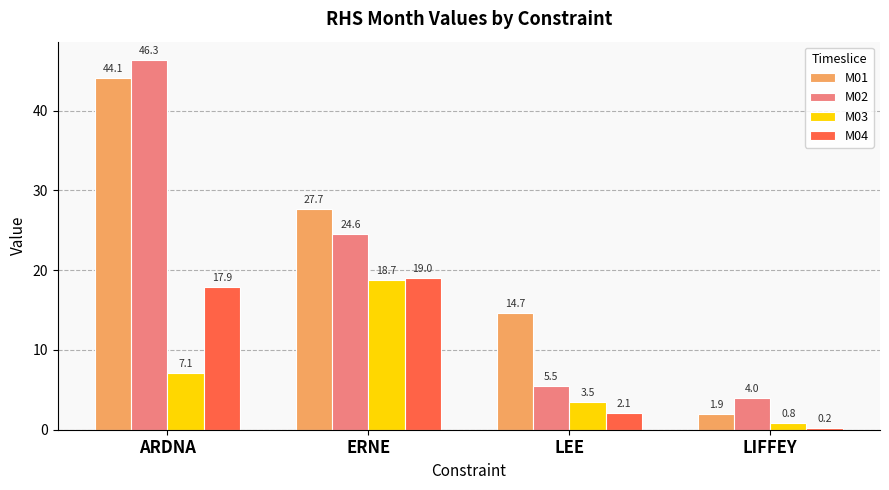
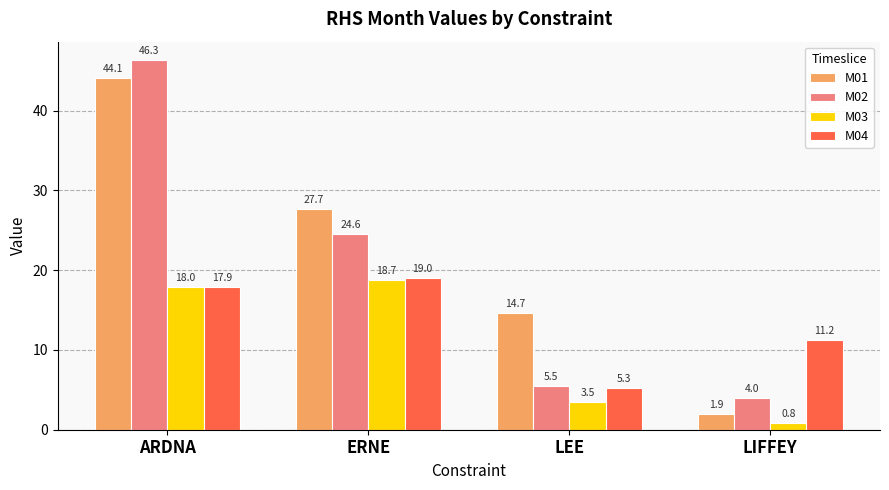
  {
    "M03": {
-     "ARDNA": 7.1,
+     "ARDNA": 18.0,
      "ERNE": 18.7,
      "LEE": 3.5,
      "LIFFEY": 0.8
    },
    "M04": {
      "ARDNA": 17.9,
      "ERNE": 19.0,
-     "LEE": 2.1,
-     "LIFFEY": 0.2
+     "LEE": 5.3,
+     "LIFFEY": 11.2
    }
  }
